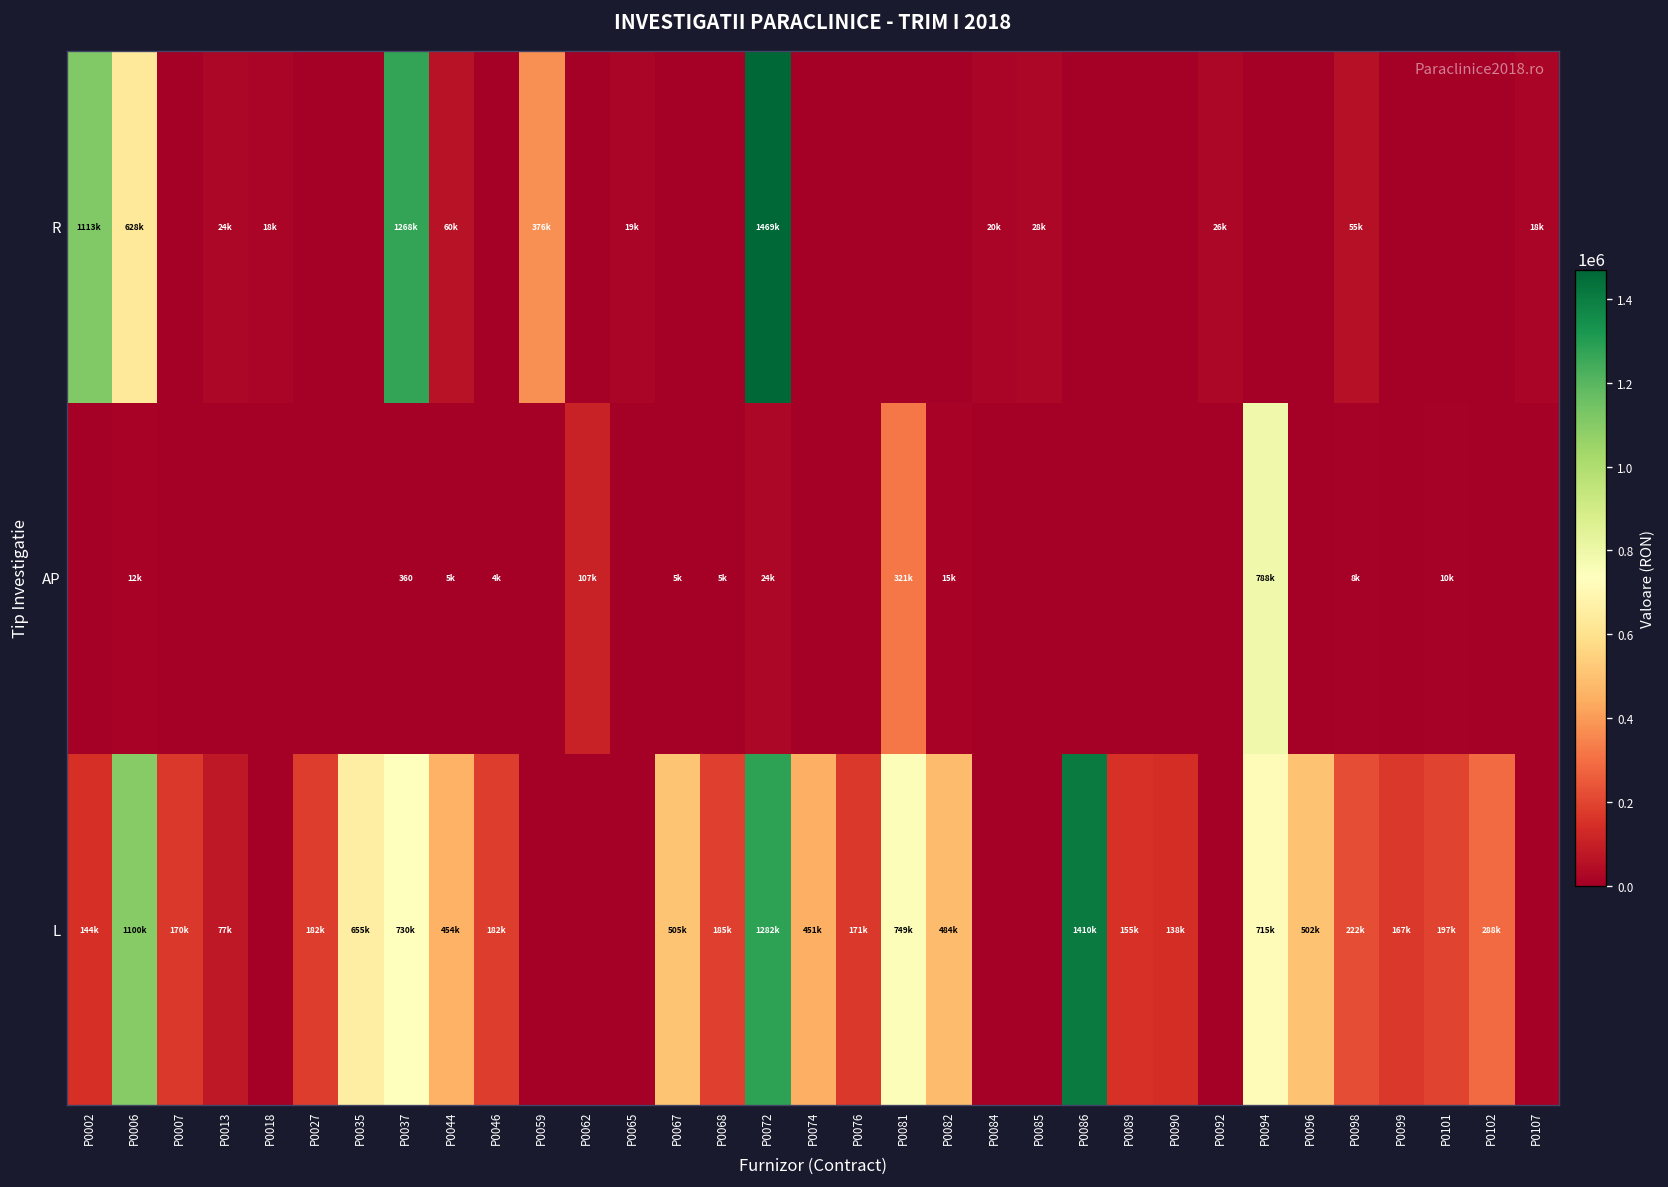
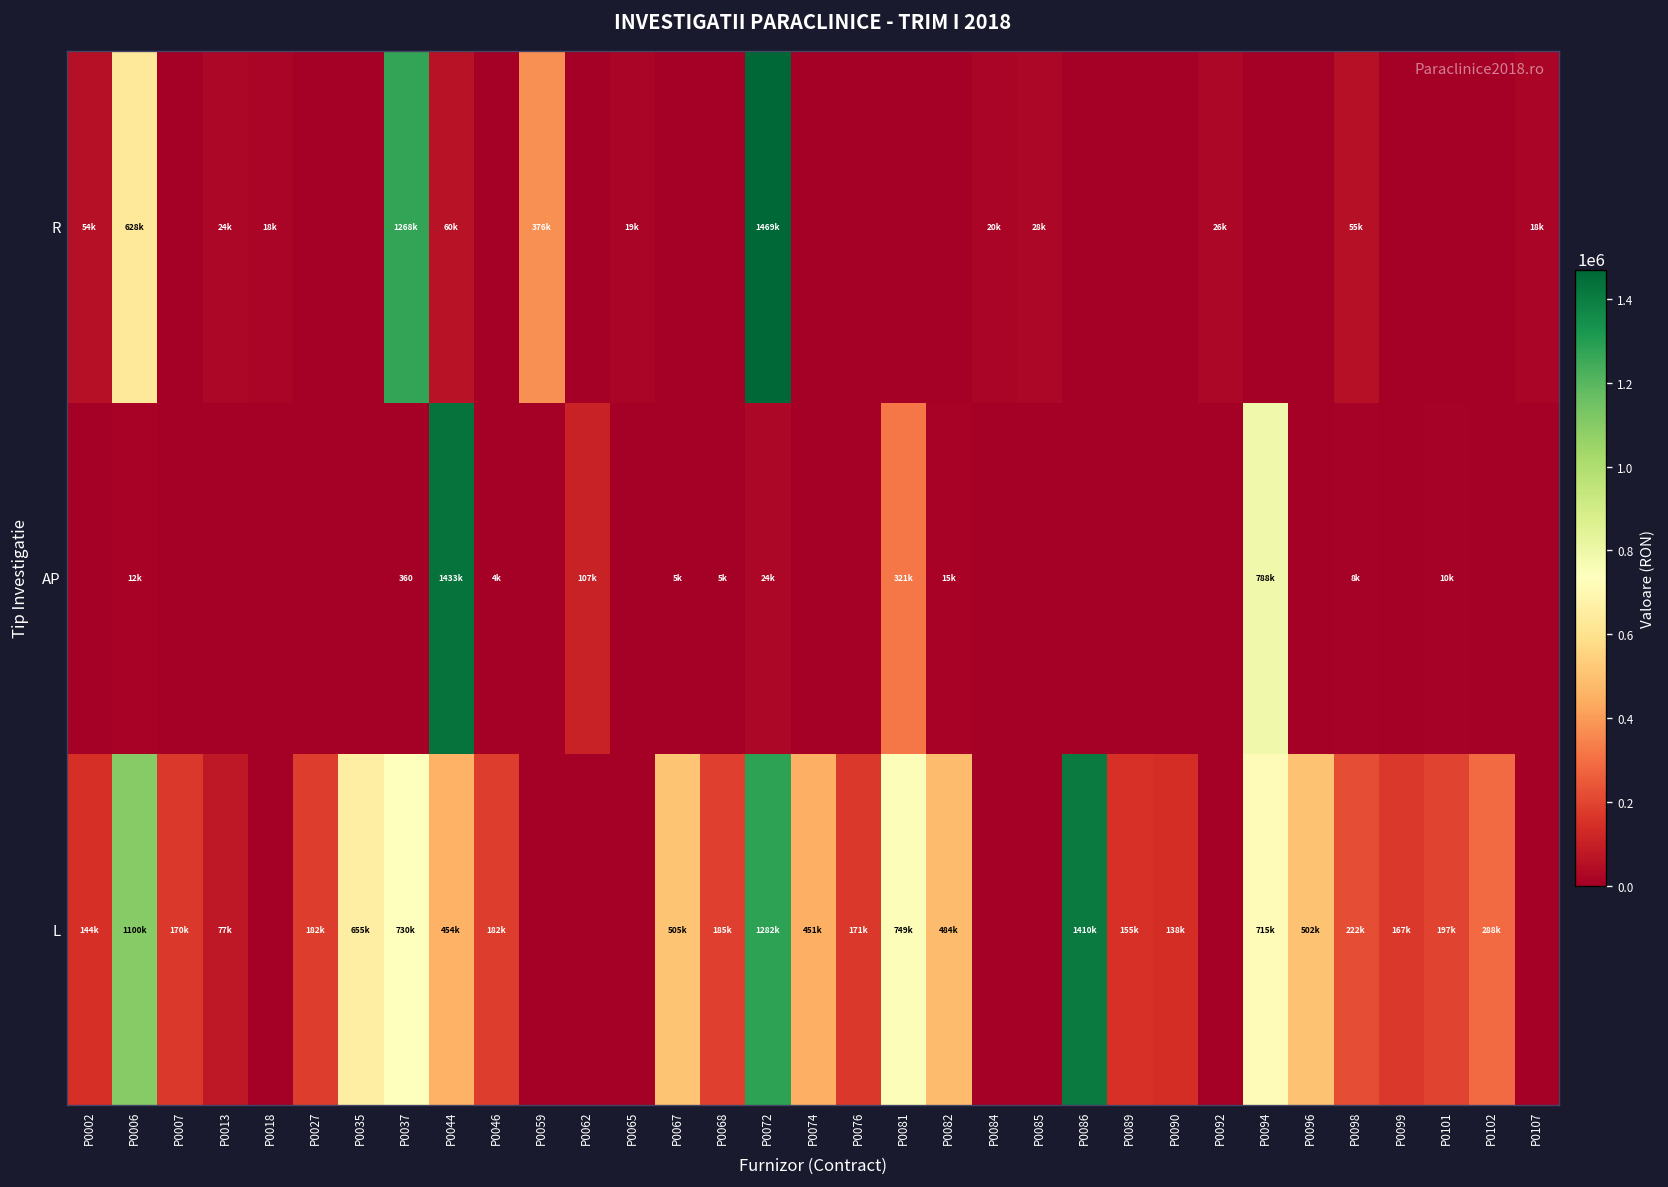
  {
    "R": {
-     "P0002": "1113k",
+     "P0002": "54k",
      "P0006": "628k",
      "P0013": "24k",
      "P0018": "18k",
      "P0037": "1268k",
      "P0044": "60k",
      "P0059": "376k",
      "P0065": "19k",
      "P0072": "1469k",
      "P0084": "20k",
      "P0085": "28k",
      "P0092": "26k",
      "P0098": "55k",
      "P0107": "18k"
    },
    "AP": {
      "P0006": "12k",
      "P0037": "360",
-     "P0044": "5k",
+     "P0044": "1433k",
      "P0046": "4k",
      "P0062": "107k",
      "P0067": "5k",
      "P0068": "5k",
      "P0072": "24k",
      "P0081": "321k",
      "P0082": "15k",
      "P0094": "788k",
      "P0098": "8k",
      "P0101": "10k"
    },
    "L": {
      "P0002": "144k",
      "P0006": "1100k",
      "P0007": "170k",
      "P0013": "77k",
      "P0027": "182k",
      "P0035": "655k",
      "P0037": "730k",
      "P0044": "454k",
      "P0046": "182k",
      "P0067": "505k",
      "P0068": "185k",
      "P0072": "1282k",
      "P0074": "451k",
      "P0076": "171k",
      "P0081": "749k",
      "P0082": "484k",
      "P0086": "1410k",
      "P0089": "155k",
      "P0090": "138k",
      "P0094": "715k",
      "P0096": "502k",
      "P0098": "222k",
      "P0099": "167k",
      "P0101": "197k",
      "P0102": "288k"
    }
  }
